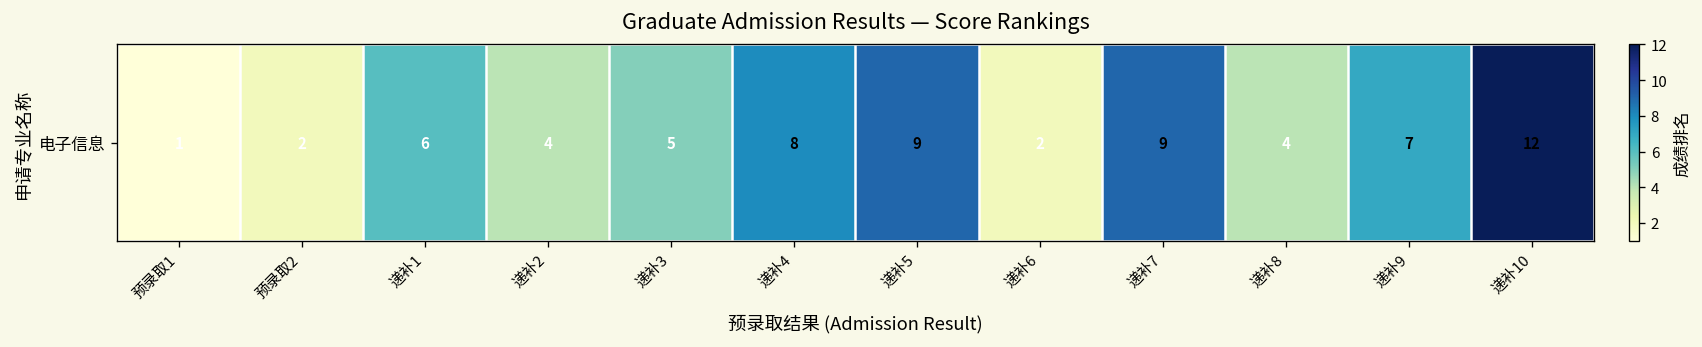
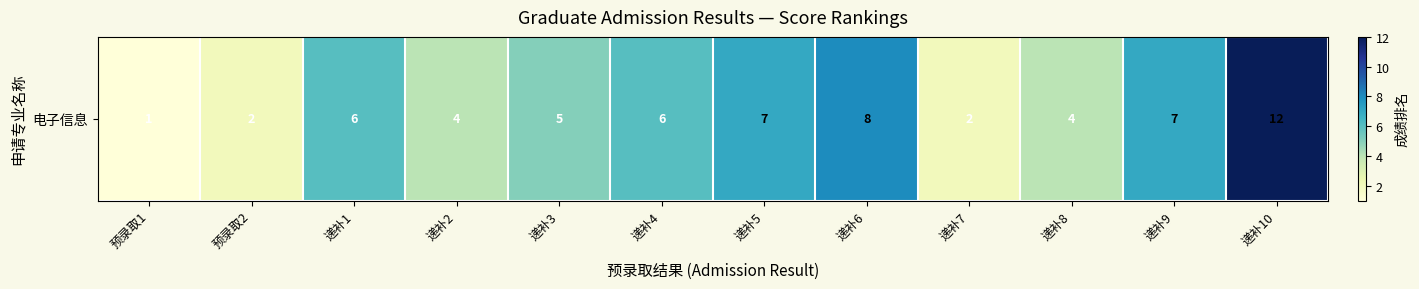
  {
    "电子信息": {
      "预录取2": 2,
      "递补1": 6,
      "递补2": 4,
      "递补3": 5,
-     "递补4": 8,
-     "递补5": 9,
-     "递补6": 2,
-     "递补7": 9,
+     "递补4": 6,
+     "递补5": 7,
+     "递补6": 8,
+     "递补7": 2,
      "递补8": 4,
      "递补9": 7,
      "递补10": 12
    }
  }
